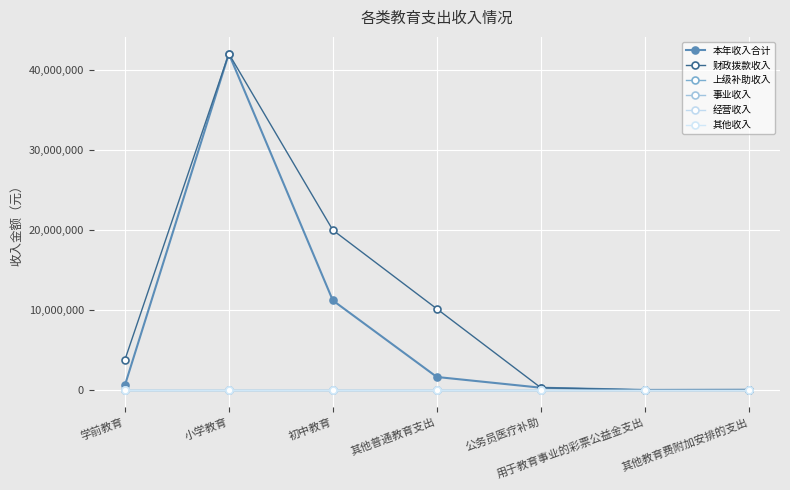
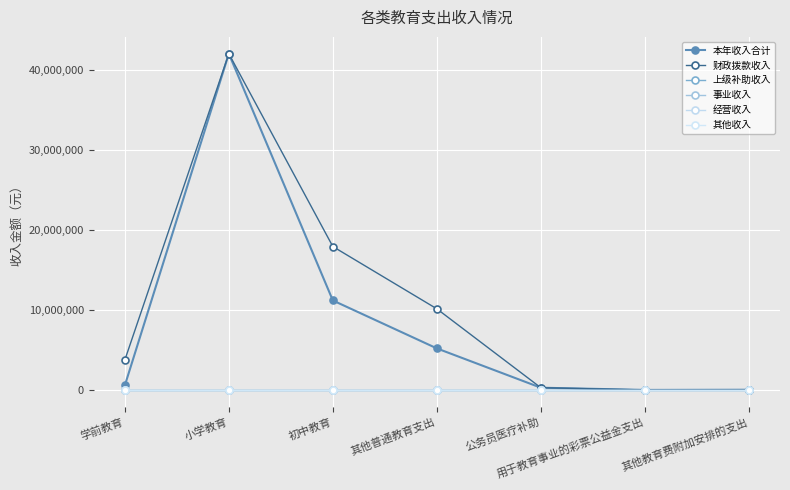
  {
    "本年收入合计": {
      "学前教育": "1,000,000",
      "初中教育": "11,000,000",
-     "其他普通教育支出": "2,000,000"
+     "其他普通教育支出": "5,000,000"
    },
    "财政拨款收入": {
      "学前教育": "4,000,000",
-     "初中教育": "20,000,000",
+     "初中教育": "18,000,000",
      "其他普通教育支出": "10,000,000"
    },
    "其他收入": {
      "学前教育": "0",
      "小学教育": "0",
      "初中教育": "0",
      "其他普通教育支出": "0"
    }
  }
